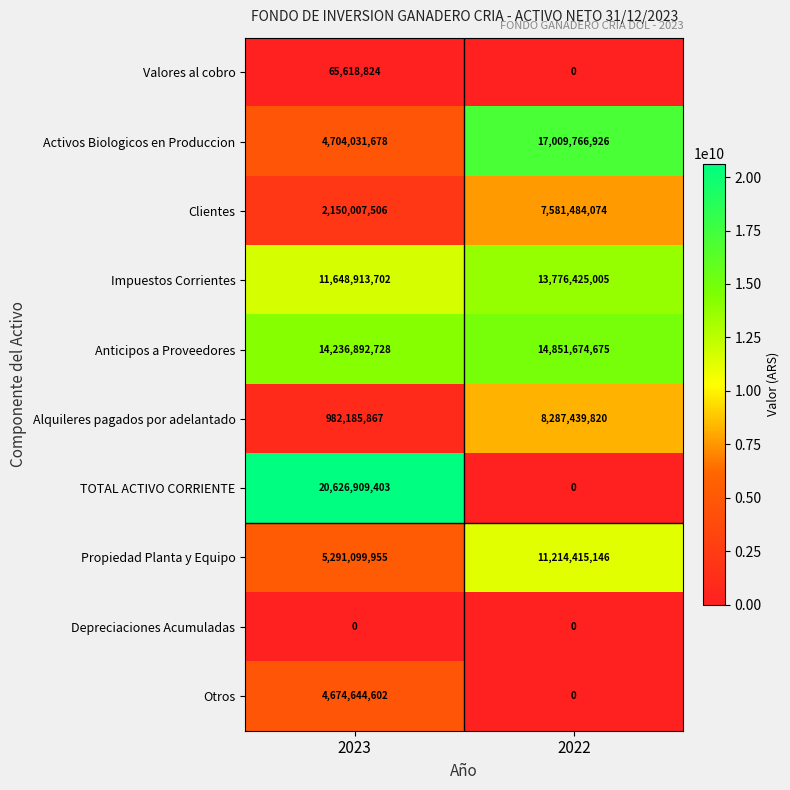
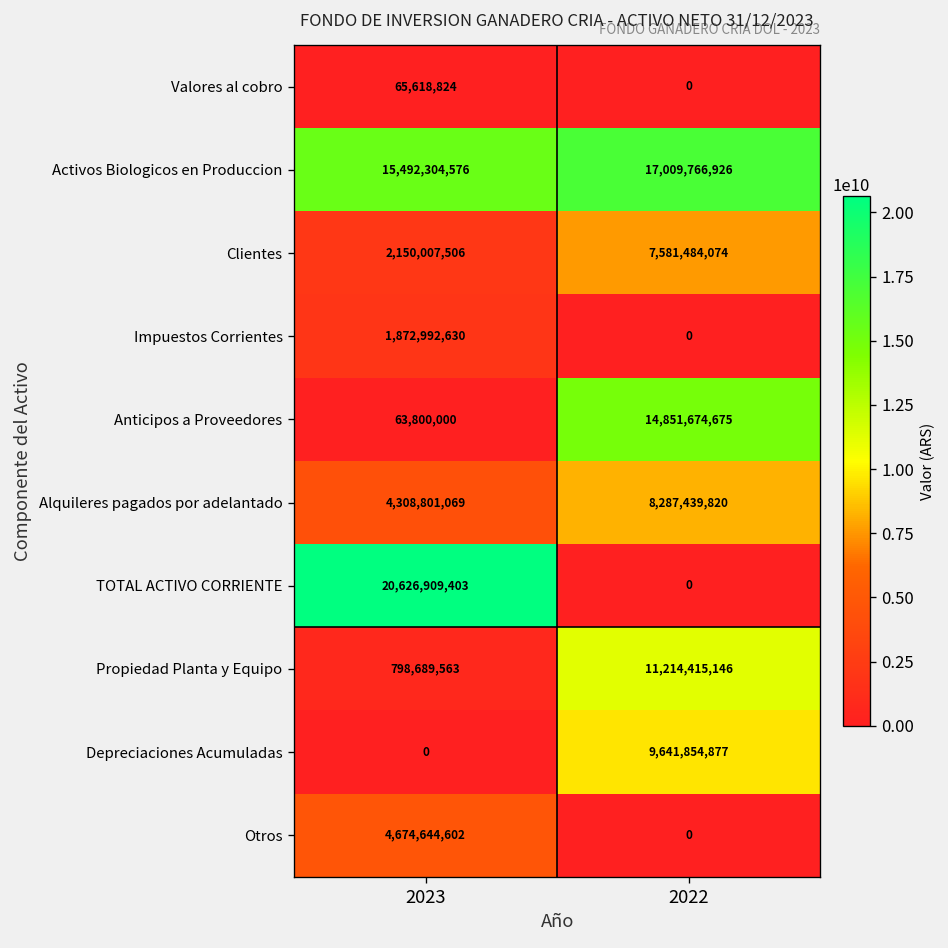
  {
    "Valores al cobro": {
      "2023": "65,618,824",
      "2022": "0"
    },
    "Activos Biologicos en Produccion": {
-     "2023": "4,704,031,678",
+     "2023": "15,492,304,576",
      "2022": "17,009,766,926"
    },
    "Clientes": {
      "2023": "2,150,007,506",
      "2022": "7,581,484,074"
    },
    "Impuestos Corrientes": {
-     "2023": "11,648,913,702",
-     "2022": "13,776,425,005"
+     "2023": "1,872,992,630",
+     "2022": "0"
    },
    "Anticipos a Proveedores": {
-     "2023": "14,236,892,728",
+     "2023": "63,800,000",
      "2022": "14,851,674,675"
    },
    "Alquileres pagados por adelantado": {
-     "2023": "982,185,867",
+     "2023": "4,308,801,069",
      "2022": "8,287,439,820"
    },
    "TOTAL ACTIVO CORRIENTE": {
      "2023": "20,626,909,403",
      "2022": "0"
    },
    "Propiedad Planta y Equipo": {
-     "2023": "5,291,099,955",
+     "2023": "798,689,563",
      "2022": "11,214,415,146"
    },
    "Depreciaciones Acumuladas": {
      "2023": "0",
-     "2022": "0"
+     "2022": "9,641,854,877"
    },
    "Otros": {
      "2023": "4,674,644,602",
      "2022": "0"
    }
  }
